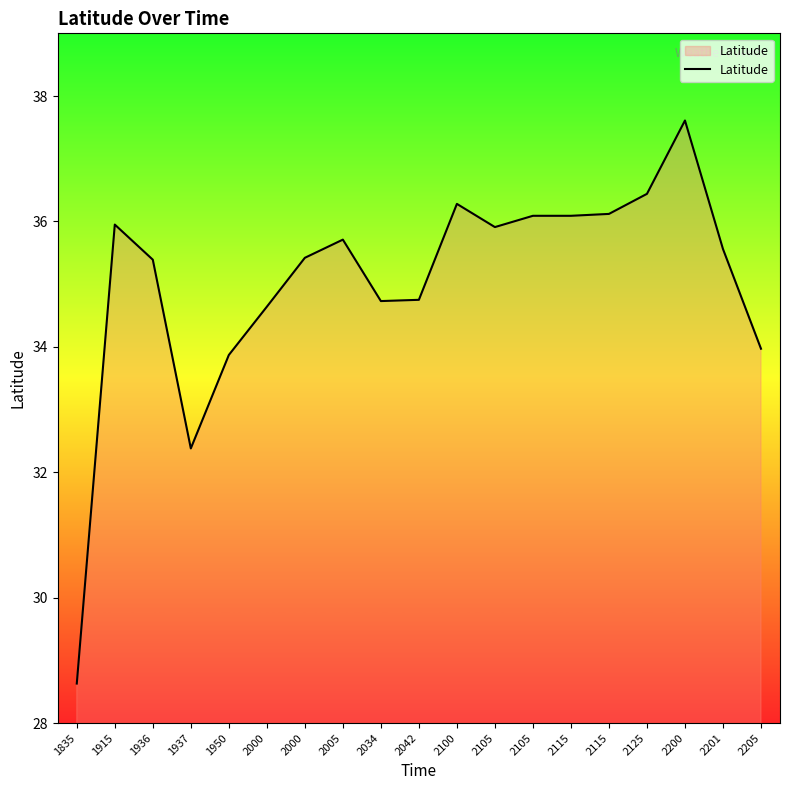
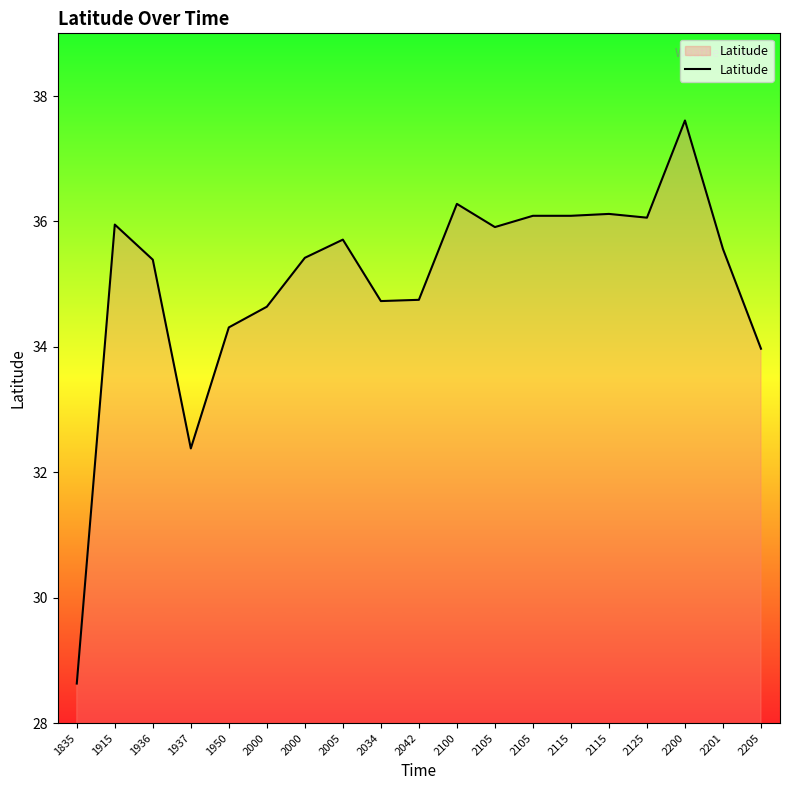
  {
    "1835": 28.6,
    "1915": 36.0,
    "1936": 35.4,
    "1937": 32.4,
-   "1950": 33.9,
+   "1950": 34.3,
    "2005": 35.7,
    "2034": 34.7,
    "2042": 34.8,
    "2100": 36.3,
-   "2125": 36.4,
+   "2125": 36.1,
    "2200": 37.6,
    "2201": 35.6,
    "2205": 34.0
  }
